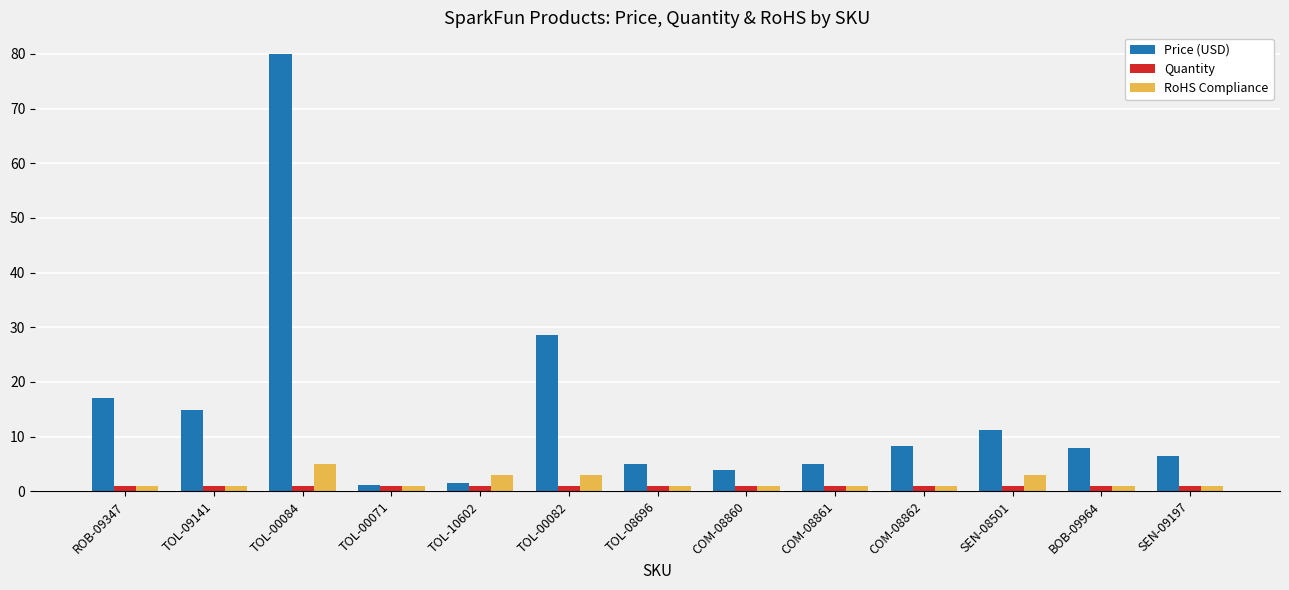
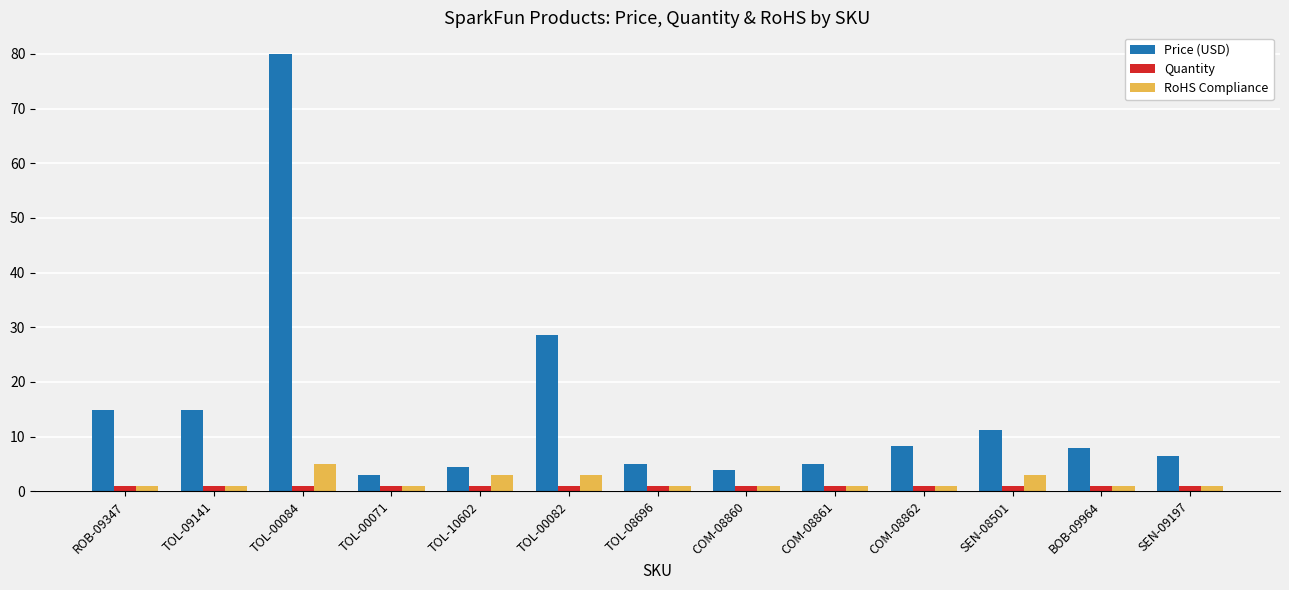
  {
    "Price (USD)": {
-     "ROB-09347": 17,
+     "ROB-09347": 15,
      "TOL-09141": 15,
      "TOL-00084": 80,
-     "TOL-00071": 1,
-     "TOL-10602": 2,
+     "TOL-00071": 3,
+     "TOL-10602": 5,
      "TOL-00082": 29,
      "TOL-08696": 5,
      "COM-08860": 4,
      "COM-08861": 5,
      "COM-08862": 8,
      "SEN-08501": 11,
      "BOB-09964": 8,
      "SEN-09197": 7
    },
    "Quantity": {
      "ROB-09347": 1,
      "TOL-09141": 1,
      "TOL-00084": 1,
      "TOL-00071": 1,
      "TOL-10602": 1,
      "TOL-00082": 1,
      "TOL-08696": 1,
      "COM-08860": 1,
      "COM-08861": 1,
      "COM-08862": 1,
      "SEN-08501": 1,
      "BOB-09964": 1,
      "SEN-09197": 1
    },
    "RoHS Compliance": {
      "ROB-09347": 1,
      "TOL-09141": 1,
      "TOL-00084": 5,
      "TOL-00071": 1,
      "TOL-10602": 3,
      "TOL-00082": 3,
      "TOL-08696": 1,
      "COM-08860": 1,
      "COM-08861": 1,
      "COM-08862": 1,
      "SEN-08501": 3,
      "BOB-09964": 1,
      "SEN-09197": 1
    }
  }
